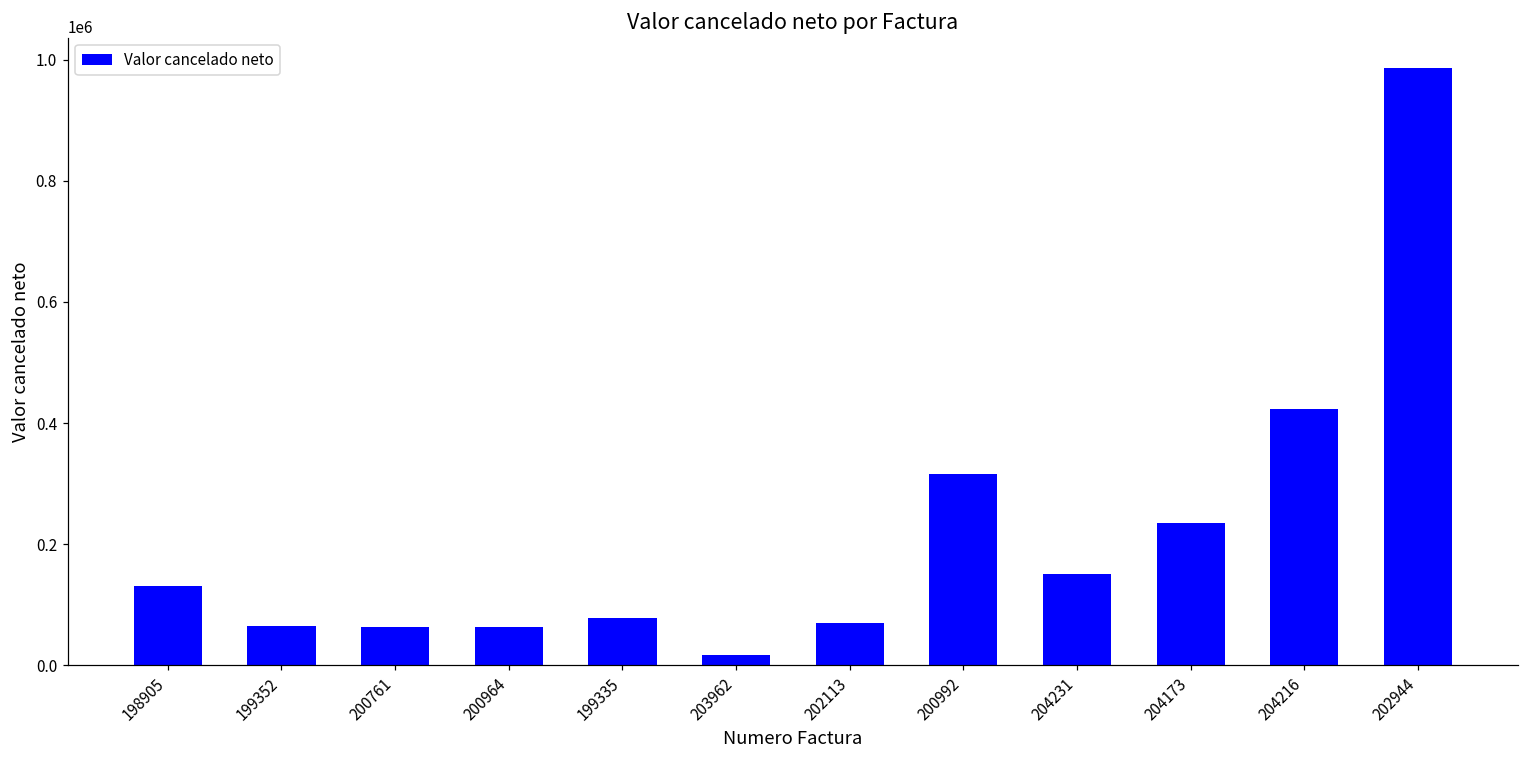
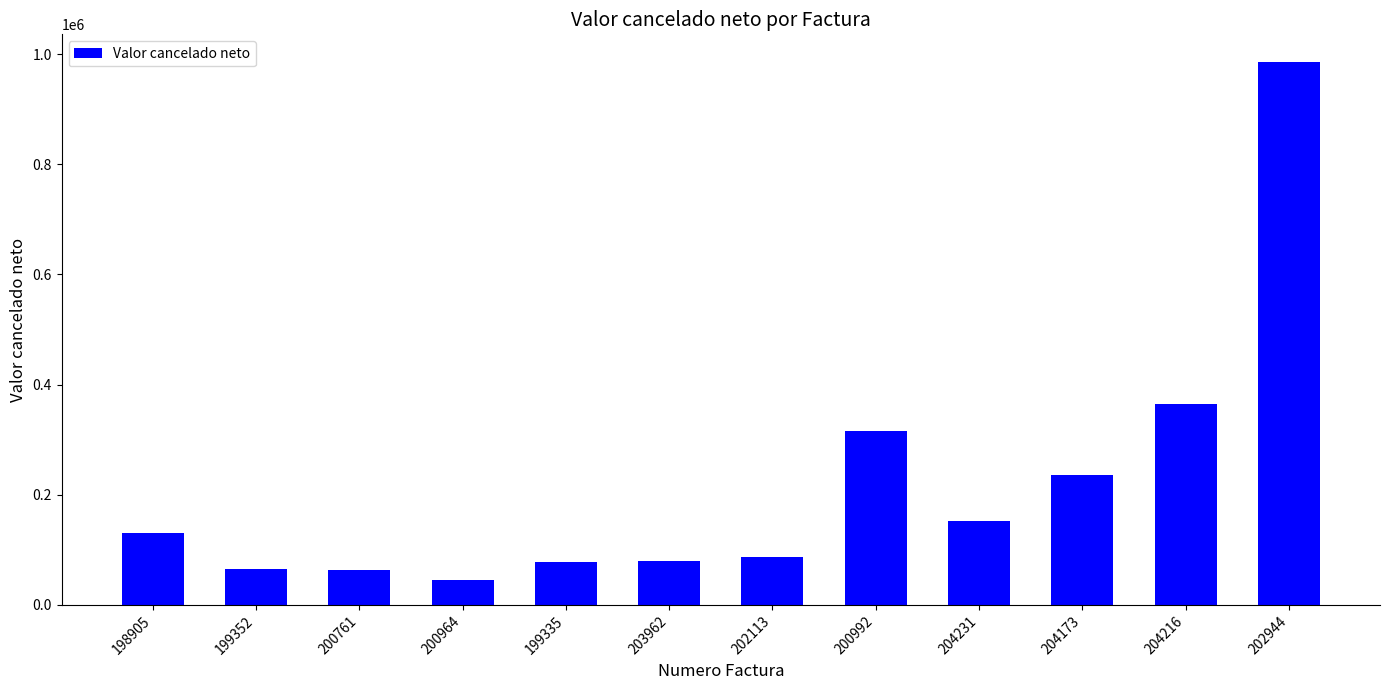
  {
    "198905": 130000,
    "199352": 70000,
    "200761": 60000,
-   "200964": 60000,
+   "200964": 50000,
    "199335": 80000,
-   "203962": 20000,
-   "202113": 70000,
+   "203962": 80000,
+   "202113": 90000,
    "200992": 320000,
    "204231": 150000,
    "204173": 240000,
-   "204216": 420000,
+   "204216": 370000,
    "202944": 990000
  }
